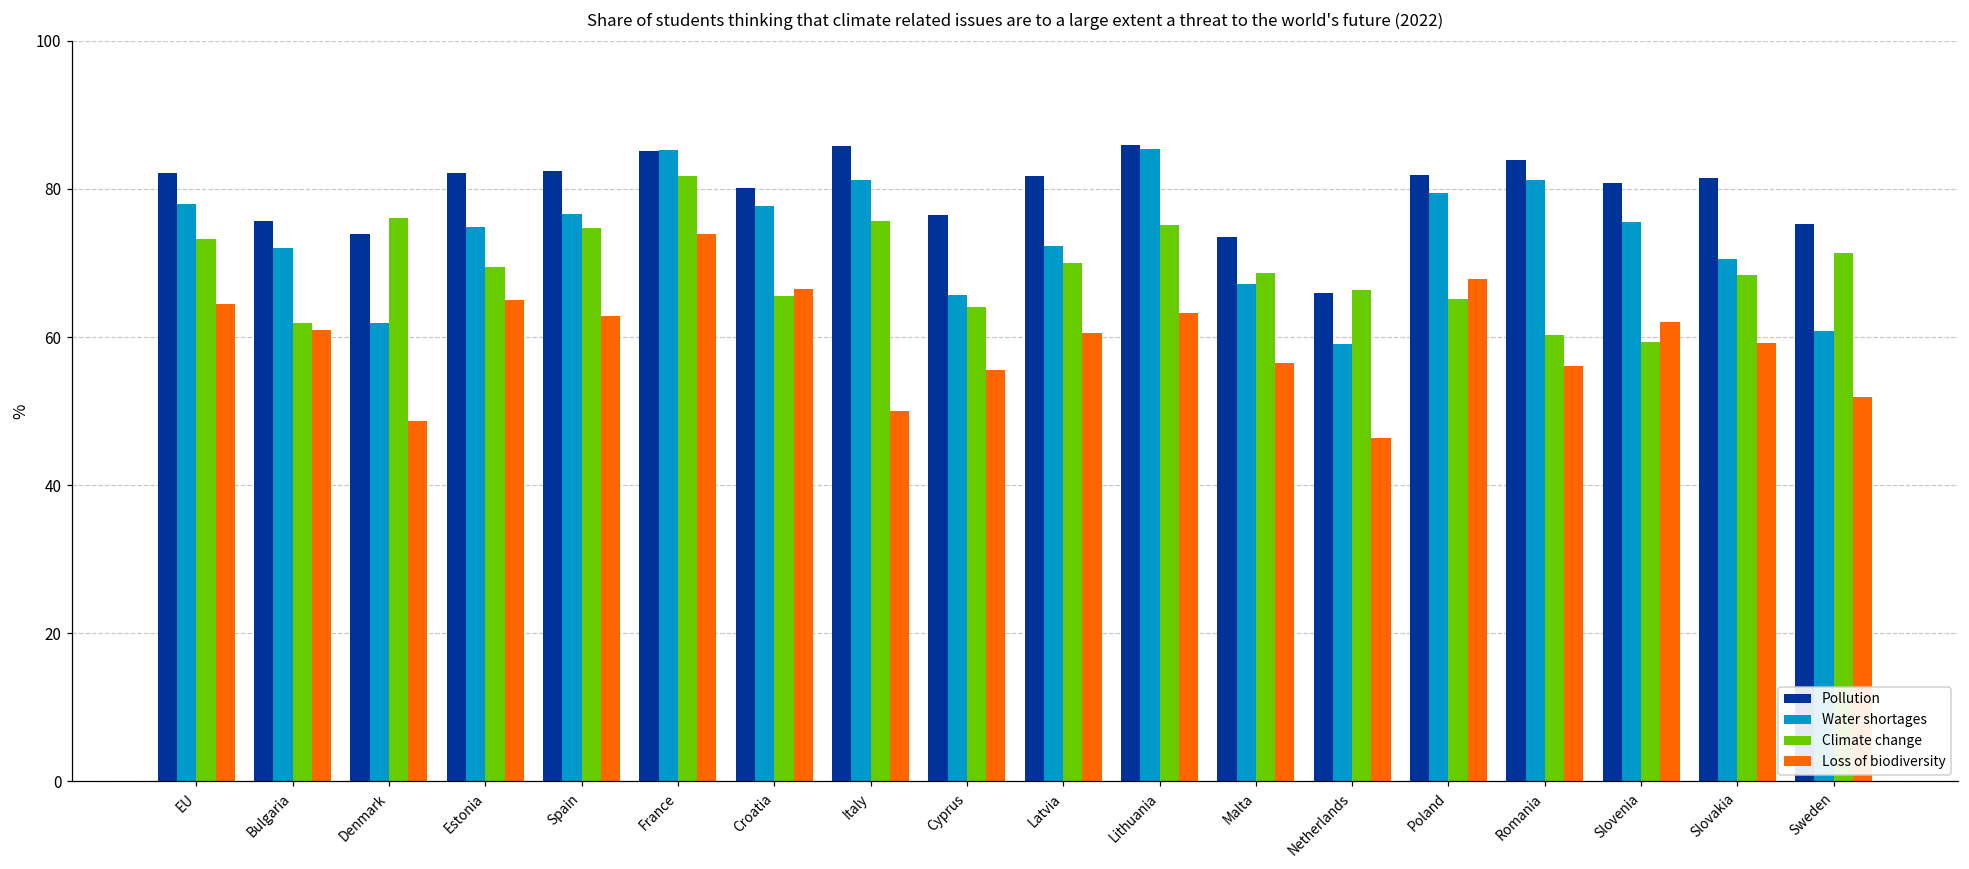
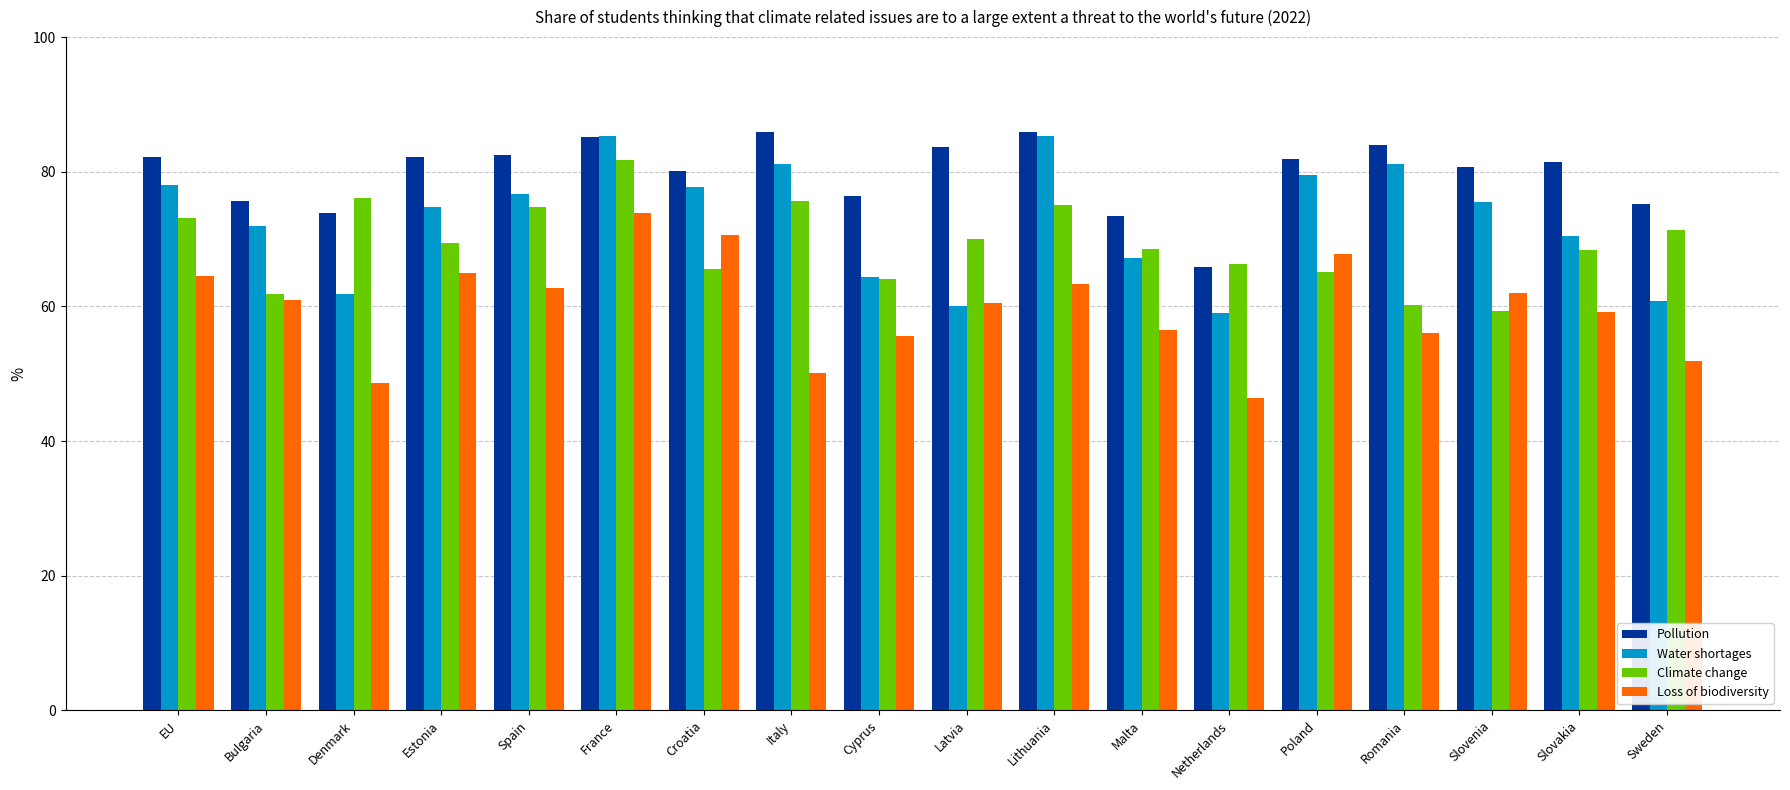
  {
    "Pollution": {
      "EU": 82,
      "Bulgaria": 76,
      "Denmark": 74,
      "Estonia": 82,
      "Spain": 82,
      "France": 85,
      "Croatia": 80,
      "Italy": 86,
      "Cyprus": 76,
-     "Latvia": 82,
+     "Latvia": 84,
      "Lithuania": 86,
      "Malta": 73,
      "Netherlands": 66,
      "Poland": 82,
      "Romania": 84,
      "Slovenia": 81,
      "Slovakia": 81,
      "Sweden": 75
    },
    "Water shortages": {
      "EU": 78,
      "Bulgaria": 72,
      "Denmark": 62,
      "Estonia": 75,
      "Spain": 77,
      "France": 85,
      "Croatia": 78,
      "Italy": 81,
-     "Cyprus": 66,
-     "Latvia": 72,
+     "Cyprus": 64,
+     "Latvia": 60,
      "Lithuania": 85,
      "Malta": 67,
      "Netherlands": 59,
      "Poland": 80,
      "Romania": 81,
      "Slovenia": 75,
      "Slovakia": 70,
      "Sweden": 61
    },
    "Climate change": {
      "EU": 73,
      "Bulgaria": 62,
      "Denmark": 76,
      "Estonia": 69,
      "Spain": 75,
      "France": 82,
      "Croatia": 66,
      "Italy": 76,
      "Cyprus": 64,
      "Latvia": 70,
      "Lithuania": 75,
      "Malta": 69,
      "Netherlands": 66,
      "Poland": 65,
      "Romania": 60,
      "Slovenia": 59,
      "Slovakia": 68,
      "Sweden": 71
    },
    "Loss of biodiversity": {
      "EU": 65,
      "Bulgaria": 61,
      "Denmark": 49,
      "Estonia": 65,
      "Spain": 63,
      "France": 74,
-     "Croatia": 66,
+     "Croatia": 71,
      "Italy": 50,
      "Cyprus": 56,
      "Latvia": 61,
      "Lithuania": 63,
      "Malta": 57,
      "Netherlands": 46,
      "Poland": 68,
      "Romania": 56,
      "Slovenia": 62,
      "Slovakia": 59,
      "Sweden": 52
    }
  }
